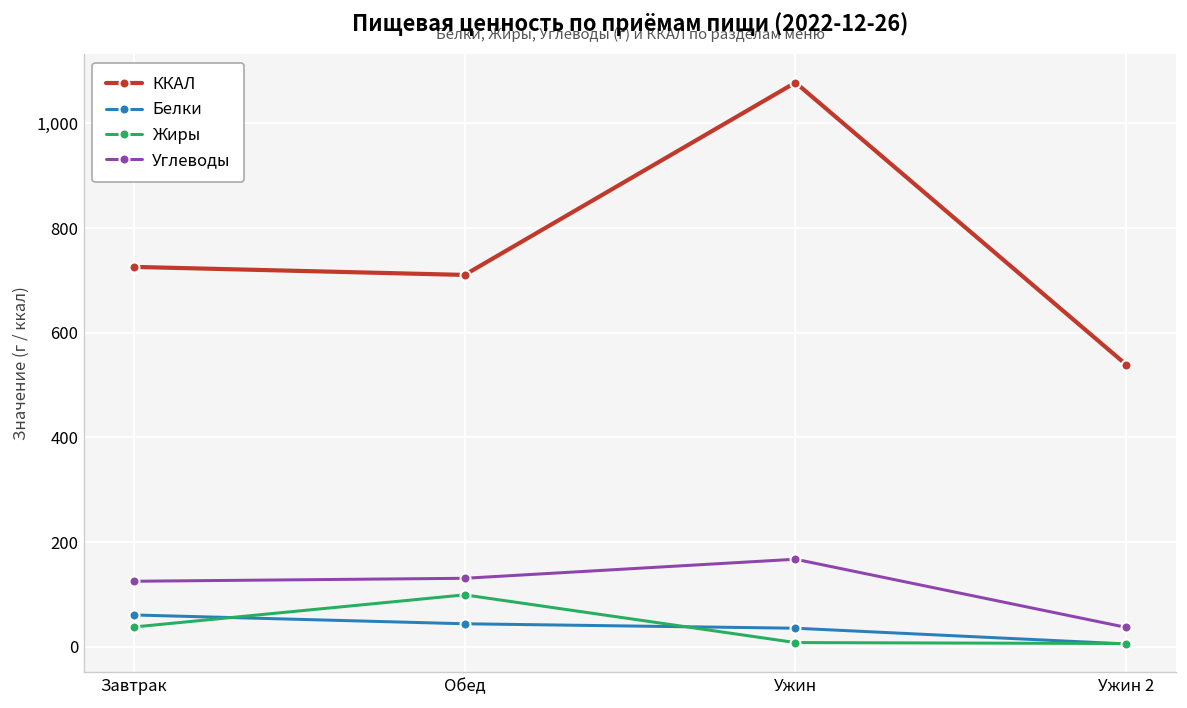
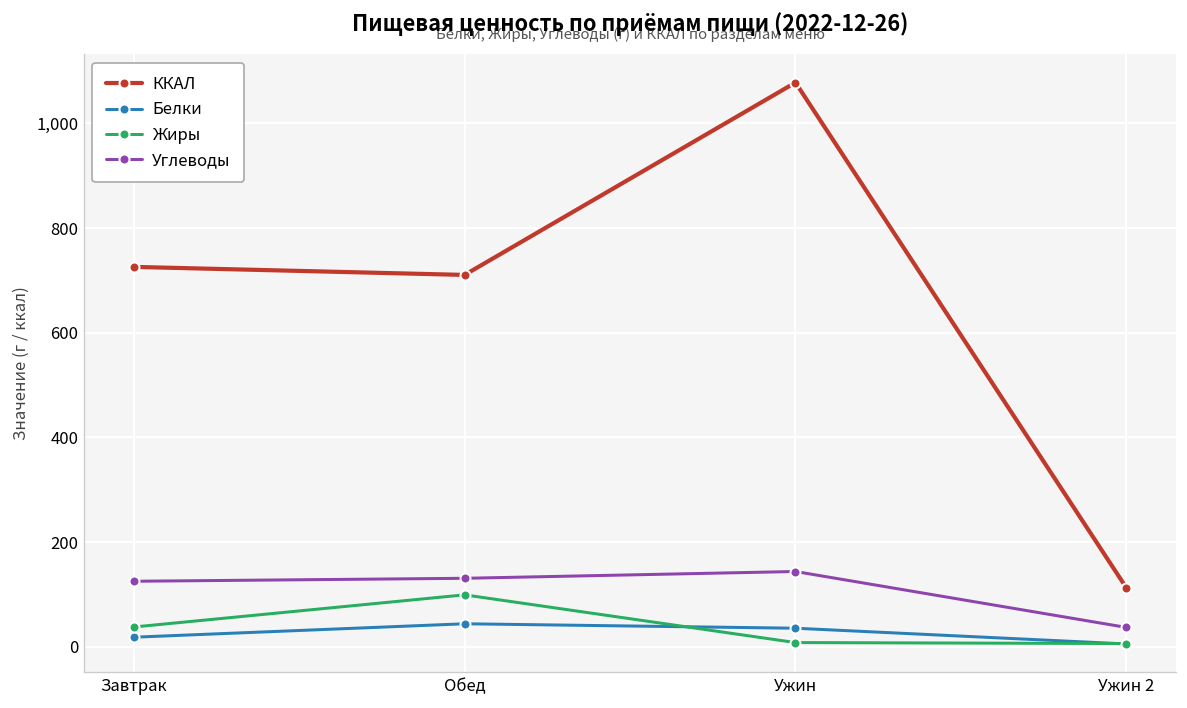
  {
    "ККАЛ": {
      "Завтрак": "730",
      "Обед": "710",
      "Ужин": "1,080",
-     "Ужин 2": "540"
+     "Ужин 2": "110"
    },
    "Белки": {
-     "Завтрак": "60",
+     "Завтрак": "20",
      "Обед": "40",
      "Ужин": "40"
    },
    "Жиры": {
      "Завтрак": "40",
      "Обед": "100",
      "Ужин": "10"
    },
    "Углеводы": {
      "Завтрак": "130",
      "Обед": "130",
-     "Ужин": "170",
+     "Ужин": "140",
      "Ужин 2": "40"
    }
  }
